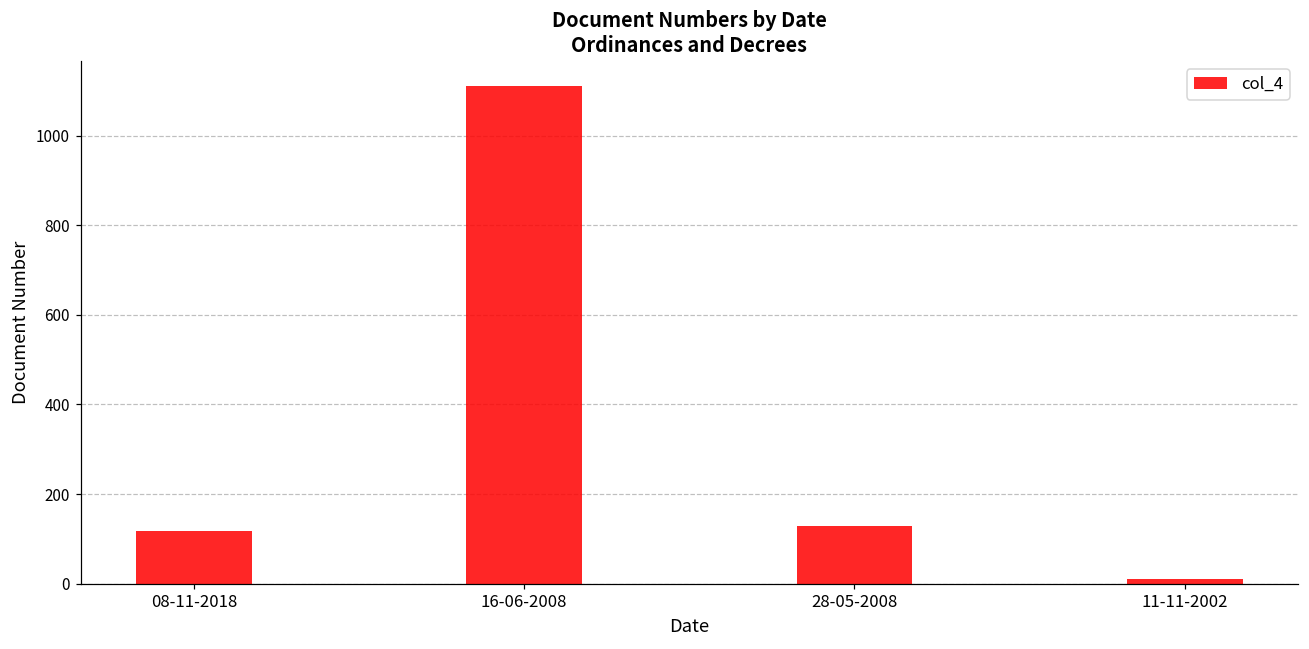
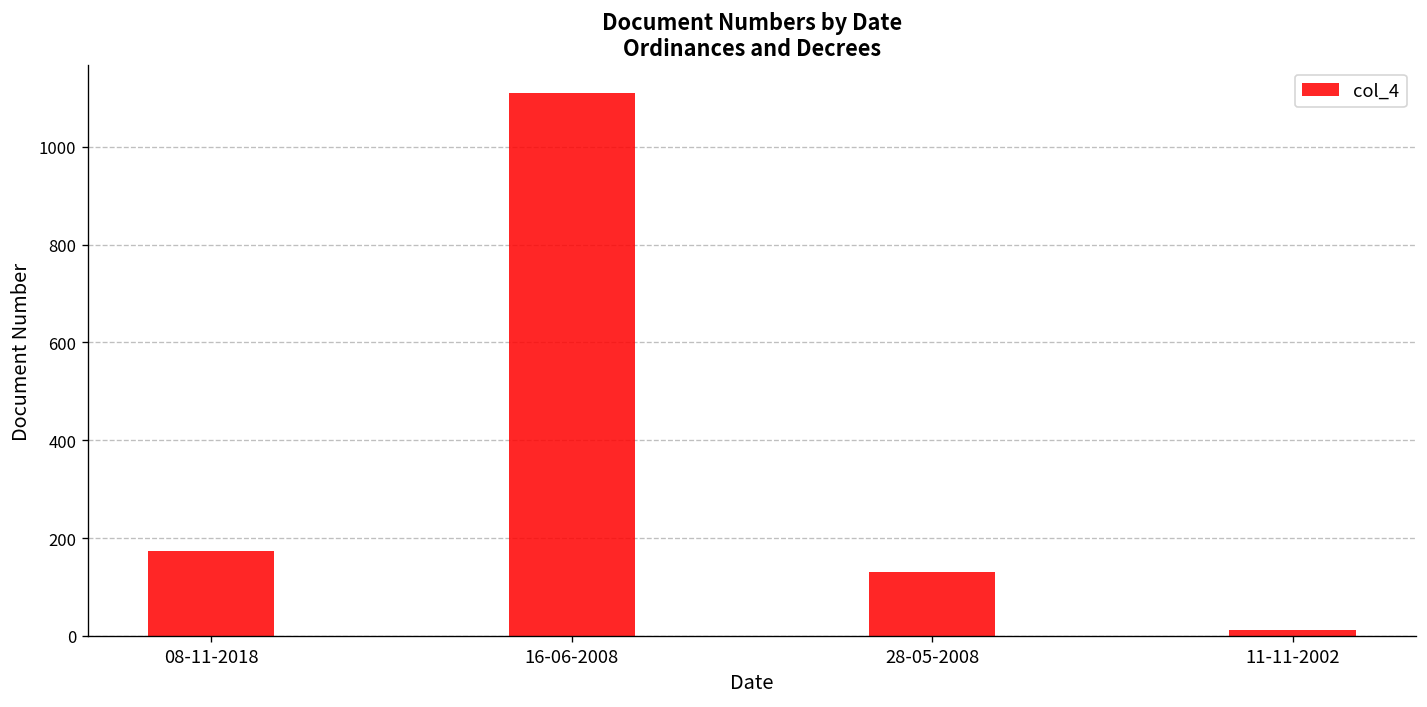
  {
-   "08-11-2018": 120,
+   "08-11-2018": 170,
    "16-06-2008": 1110,
    "28-05-2008": 130,
    "11-11-2002": 10
  }
